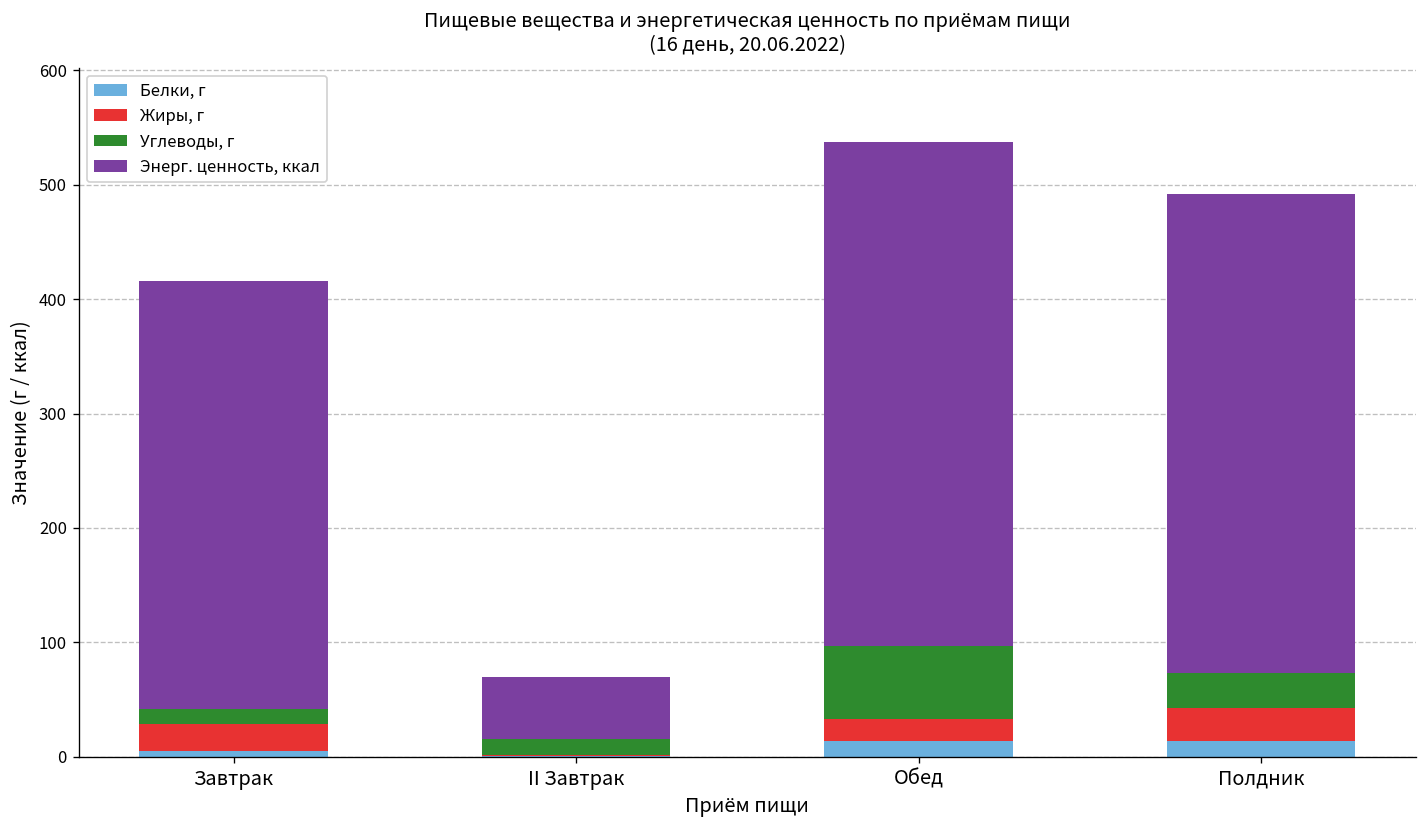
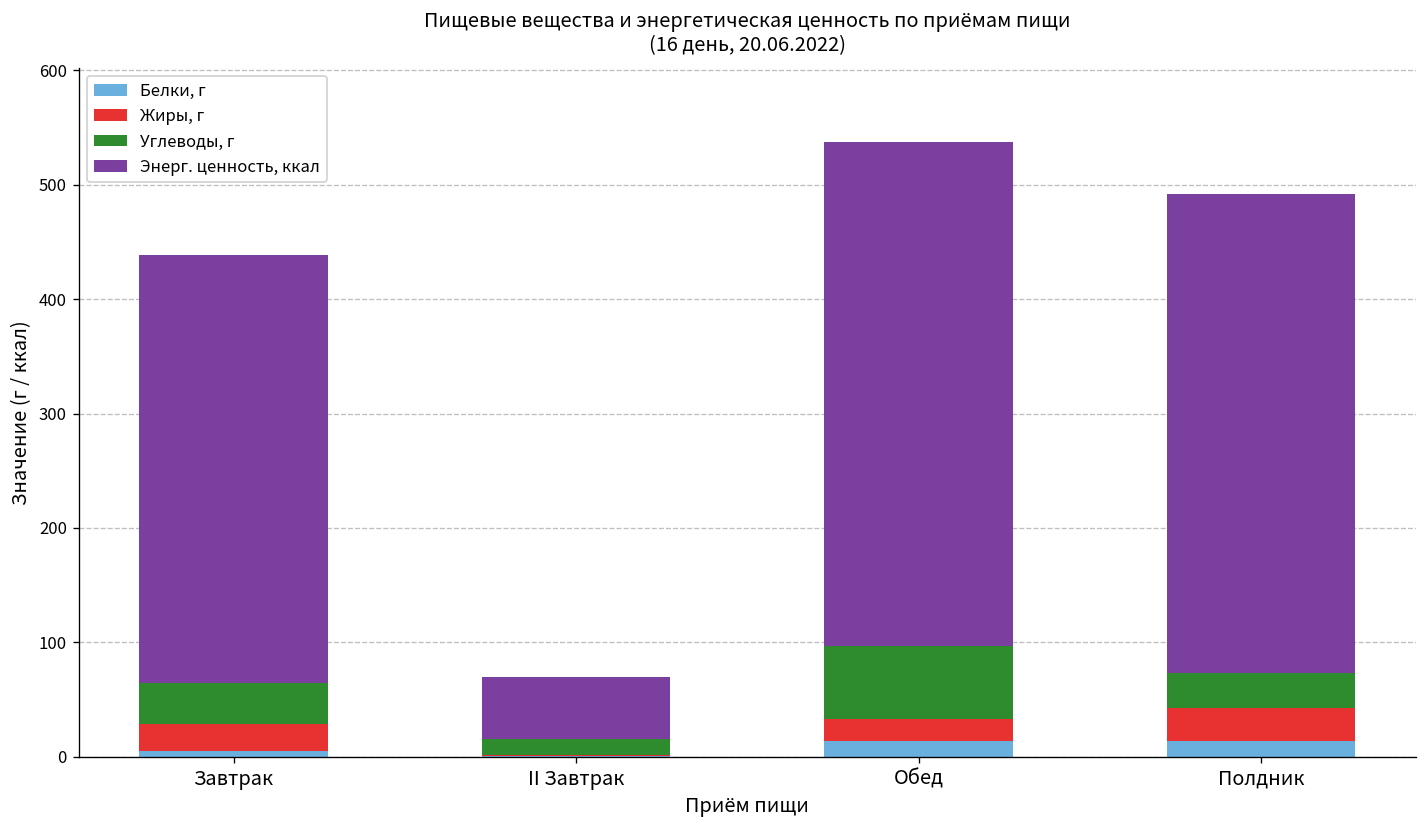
  {
    "Белки, г": {
      "Завтрак": 10,
      "Обед": 10,
      "Полдник": 10
    },
    "Жиры, г": {
      "Завтрак": 20,
      "Обед": 20,
      "Полдник": 30
    },
    "Углеводы, г": {
-     "Завтрак": 10,
+     "Завтрак": 40,
      "II Завтрак": 10,
      "Обед": 60,
      "Полдник": 30
    },
    "Энерг. ценность, ккал": {
      "Завтрак": 370,
      "II Завтрак": 50,
      "Обед": 440,
      "Полдник": 420
    }
  }
